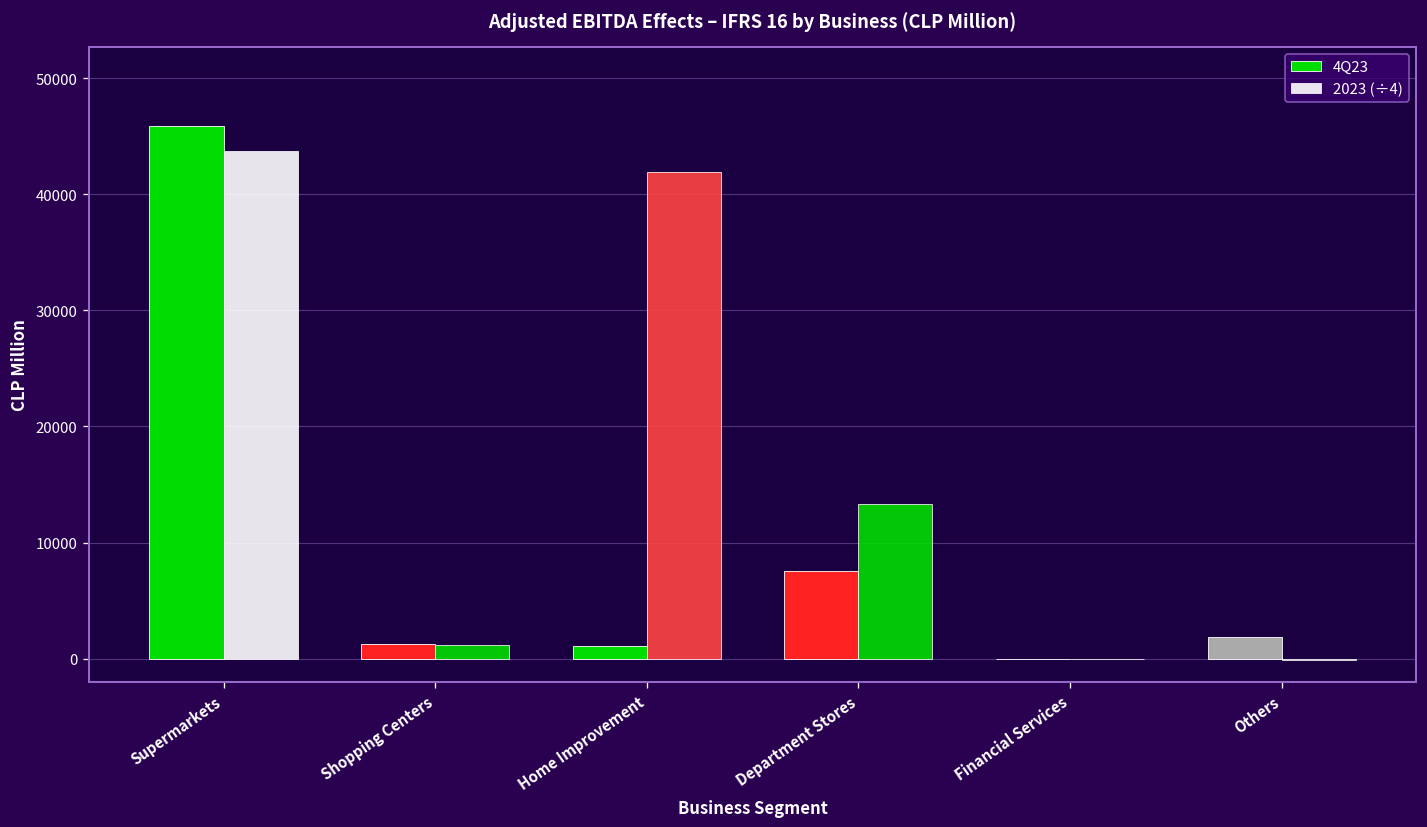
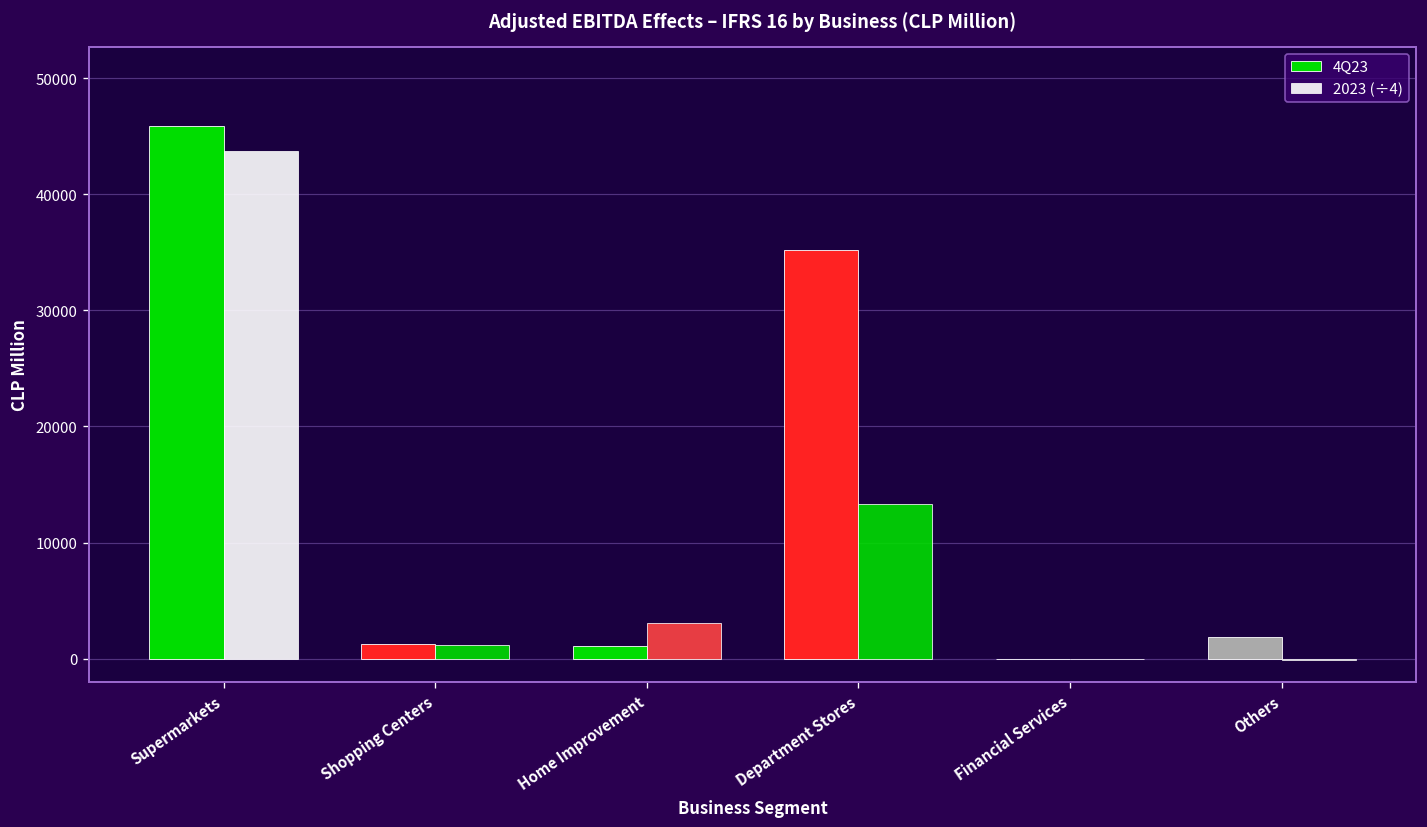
  {
    "4Q23": {
      "Supermarkets": 46000,
      "Shopping Centers": 1000,
      "Home Improvement": 1000,
-     "Department Stores": 8000,
+     "Department Stores": 35000,
      "Financial Services": 0,
      "Others": 2000
    },
    "2023 (÷4)": {
      "Supermarkets": 44000,
      "Shopping Centers": 1000,
-     "Home Improvement": 42000,
+     "Home Improvement": 3000,
      "Department Stores": 13000,
      "Financial Services": 0
    }
  }
